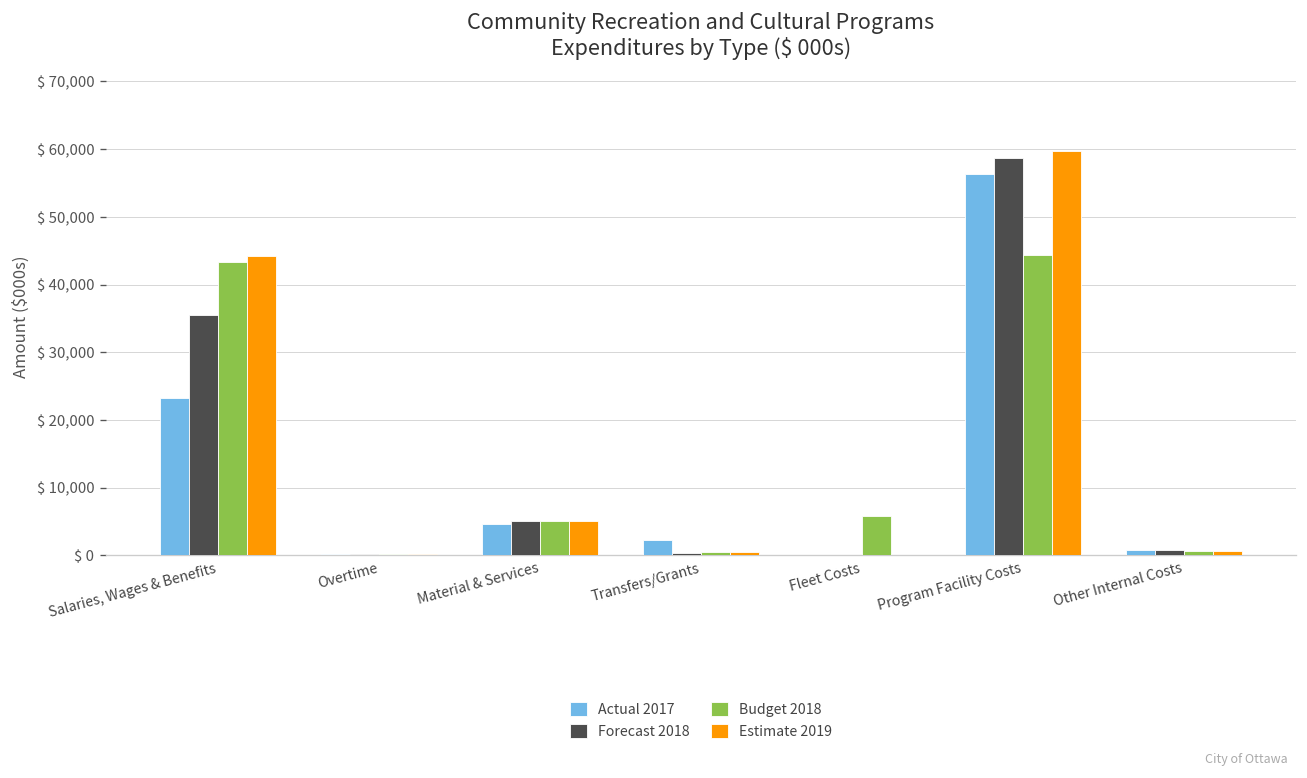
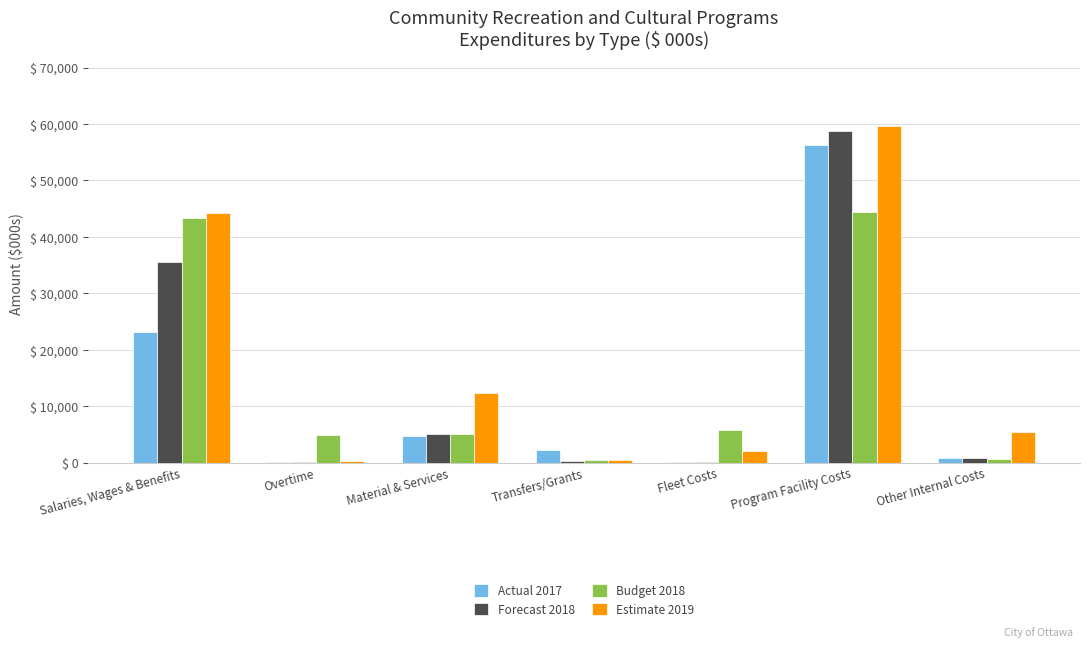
  {
    "Actual 2017": {
      "Salaries, Wages & Benefits": "$ 23,000",
      "Material & Services": "$ 5,000",
      "Transfers/Grants": "$ 2,000",
      "Program Facility Costs": "$ 56,000",
      "Other Internal Costs": "$ 1,000"
    },
    "Forecast 2018": {
      "Salaries, Wages & Benefits": "$ 35,000",
      "Material & Services": "$ 5,000",
      "Program Facility Costs": "$ 59,000",
      "Other Internal Costs": "$ 1,000"
    },
    "Budget 2018": {
      "Salaries, Wages & Benefits": "$ 43,000",
-     "Overtime": "$ 0",
+     "Overtime": "$ 5,000",
      "Material & Services": "$ 5,000",
      "Transfers/Grants": "$ 0",
      "Fleet Costs": "$ 6,000",
      "Program Facility Costs": "$ 44,000",
      "Other Internal Costs": "$ 1,000"
    },
    "Estimate 2019": {
      "Salaries, Wages & Benefits": "$ 44,000",
-     "Material & Services": "$ 5,000",
+     "Material & Services": "$ 12,000",
      "Transfers/Grants": "$ 0",
-     "Fleet Costs": "$ 0",
+     "Fleet Costs": "$ 2,000",
      "Program Facility Costs": "$ 60,000",
-     "Other Internal Costs": "$ 1,000"
+     "Other Internal Costs": "$ 5,000"
    }
  }
